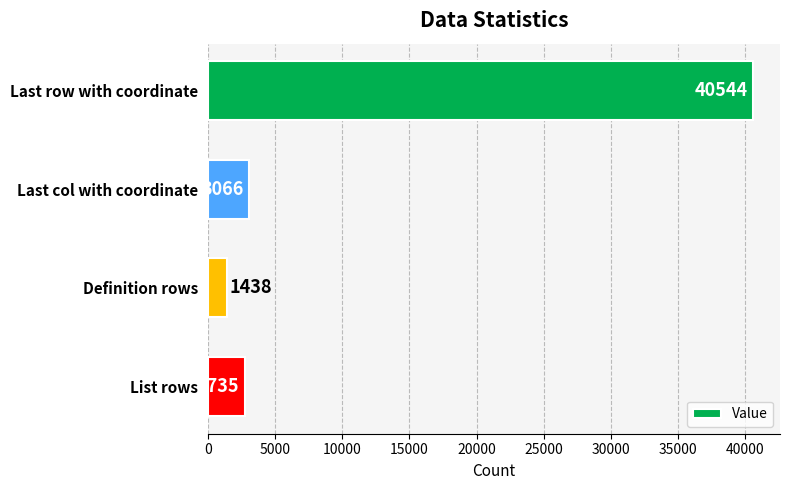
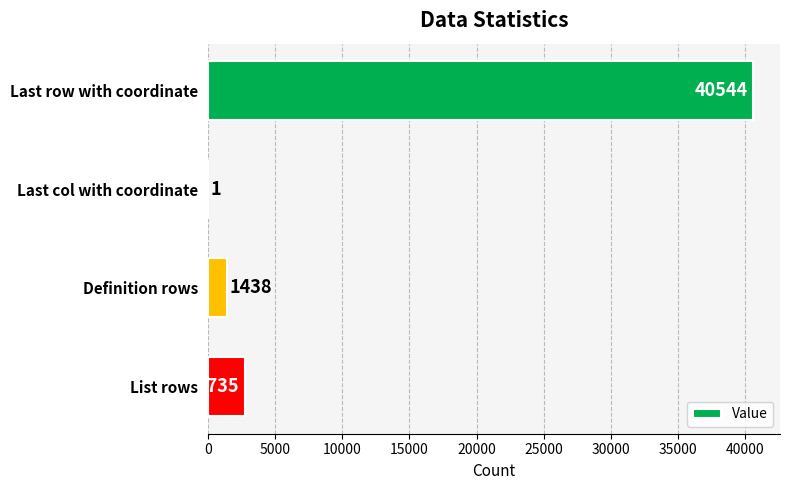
  {
    "Last row with coordinate": 40544,
-   "Last col with coordinate": 3066,
+   "Last col with coordinate": 1,
    "Definition rows": 1438,
    "List rows": 2735
  }
